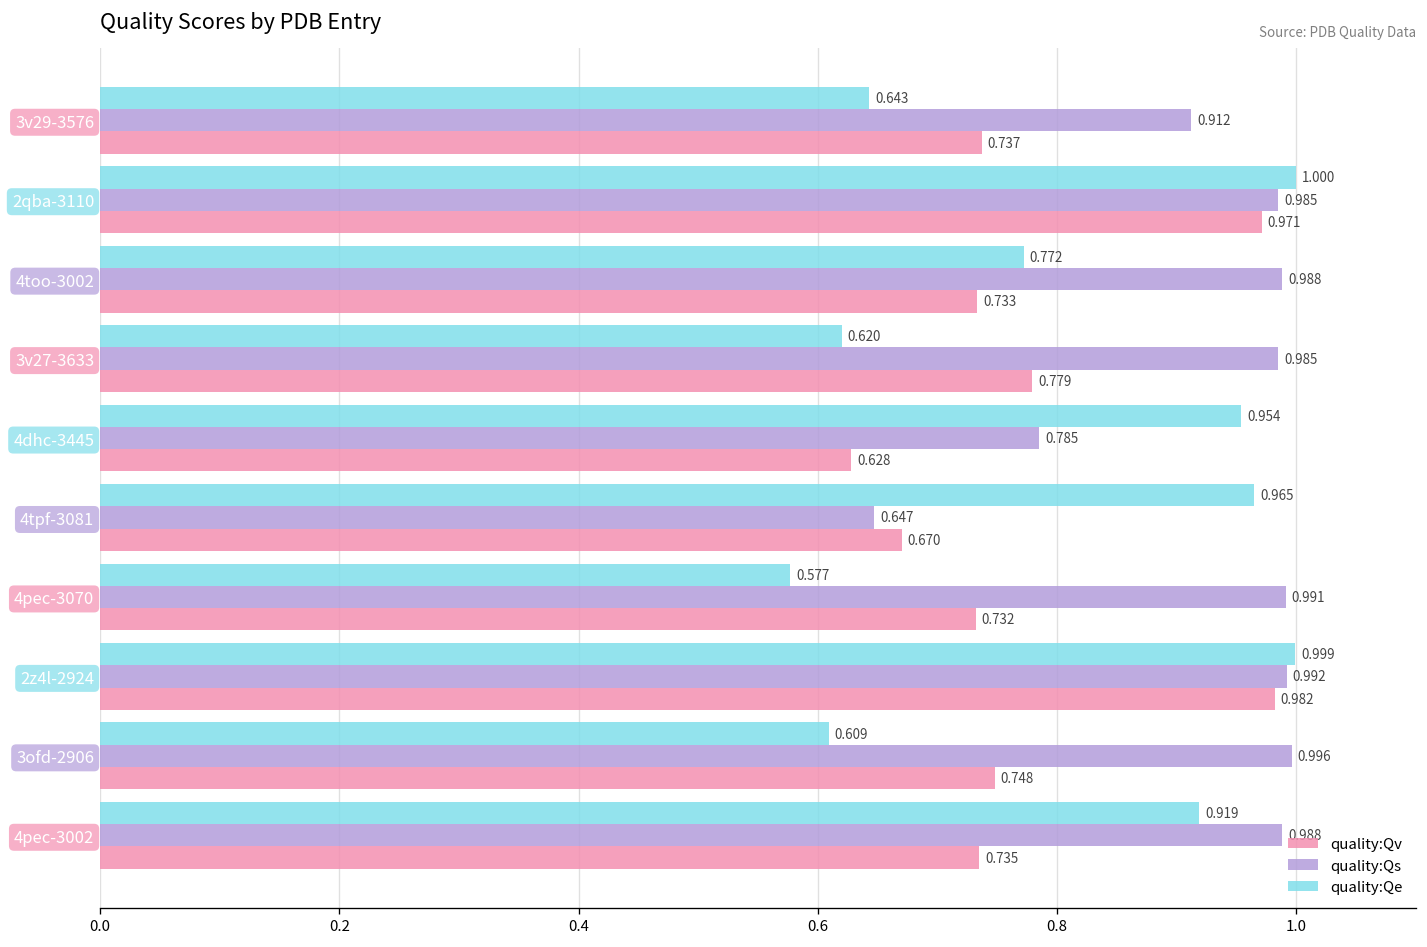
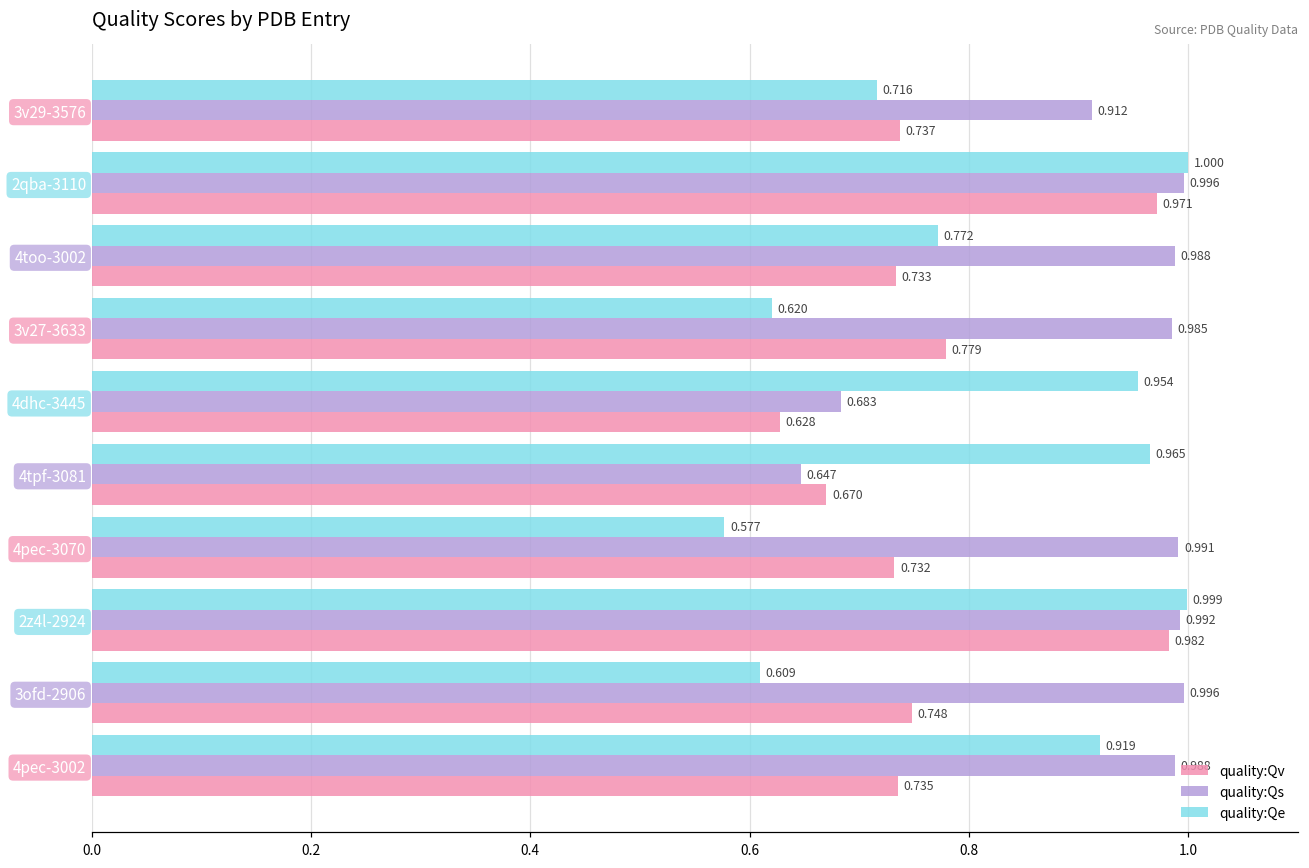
  {
    "quality:Qv": {
      "3v29-3576": 0.737,
      "2qba-3110": 0.971,
      "4too-3002": 0.733,
      "3v27-3633": 0.779,
      "4dhc-3445": 0.628,
      "4tpf-3081": 0.670,
      "4pec-3070": 0.732,
      "2z4l-2924": 0.982,
      "3ofd-2906": 0.748,
      "4pec-3002": 0.735
    },
    "quality:Qs": {
      "3v29-3576": 0.912,
-     "2qba-3110": 0.985,
+     "2qba-3110": 0.996,
      "4too-3002": 0.988,
      "3v27-3633": 0.985,
-     "4dhc-3445": 0.785,
+     "4dhc-3445": 0.683,
      "4tpf-3081": 0.647,
      "4pec-3070": 0.991,
      "2z4l-2924": 0.992,
      "3ofd-2906": 0.996,
      "4pec-3002": 0.988
    },
    "quality:Qe": {
-     "3v29-3576": 0.643,
+     "3v29-3576": 0.716,
      "2qba-3110": 1.000,
      "4too-3002": 0.772,
      "3v27-3633": 0.620,
      "4dhc-3445": 0.954,
      "4tpf-3081": 0.965,
      "4pec-3070": 0.577,
      "2z4l-2924": 0.999,
      "3ofd-2906": 0.609,
      "4pec-3002": 0.919
    }
  }
